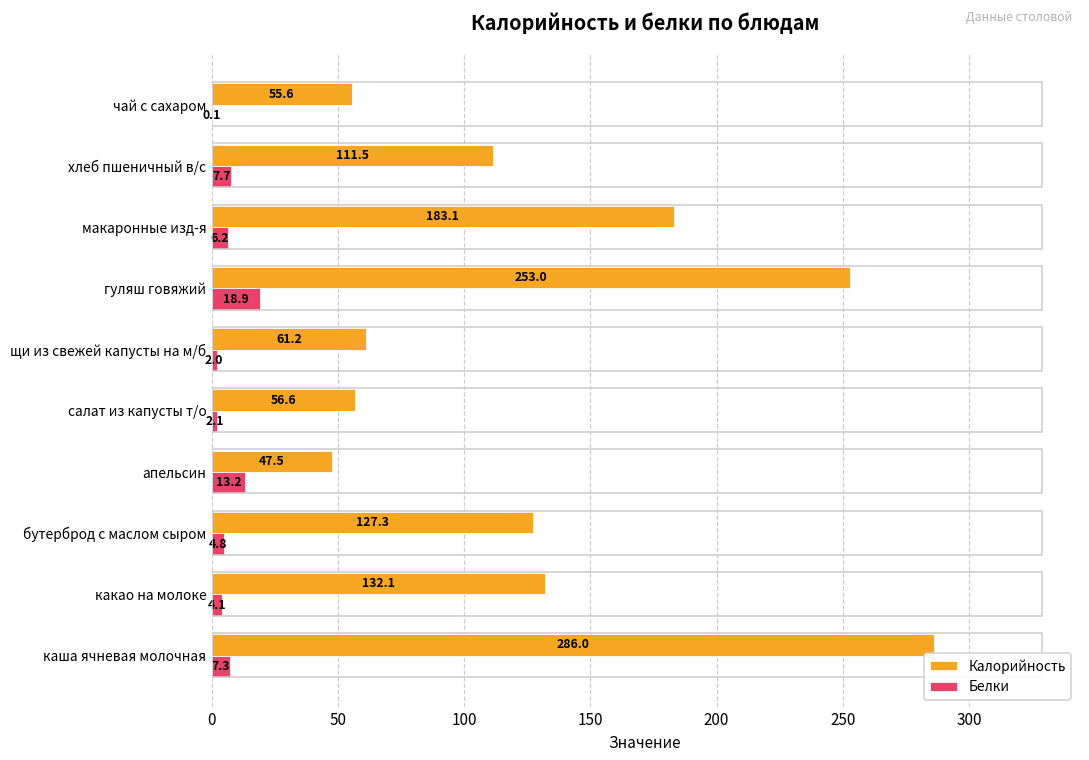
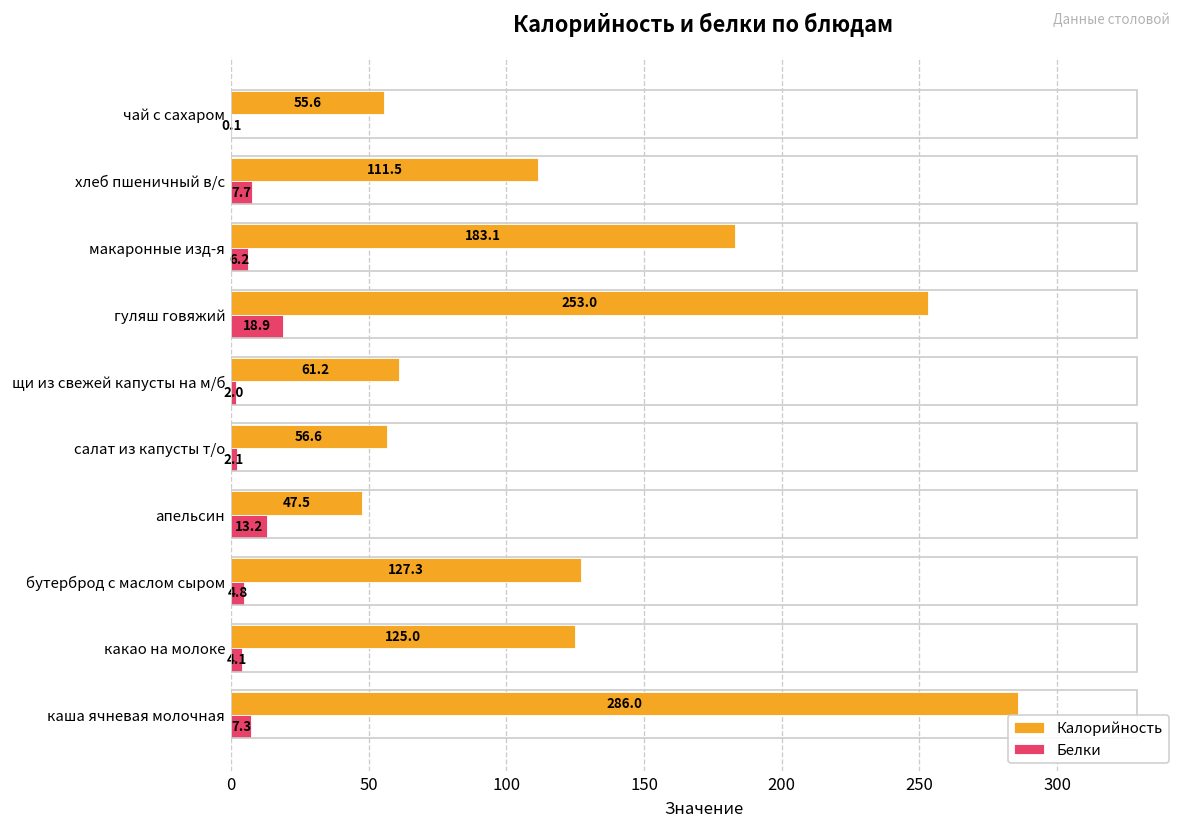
  {
    "Калорийность": {
      "чай с сахаром": 55.6,
      "хлеб пшеничный в/с": 111.5,
      "макаронные изд-я": 183.1,
      "гуляш говяжий": 253.0,
      "щи из свежей капусты на м/б": 61.2,
      "салат из капусты т/о": 56.6,
      "апельсин": 47.5,
      "бутерброд с маслом сыром": 127.3,
-     "какао на молоке": 132.1,
+     "какао на молоке": 125.0,
      "каша ячневая молочная": 286.0
    },
    "Белки": {
      "чай с сахаром": 0.1,
      "хлеб пшеничный в/с": 7.7,
      "макаронные изд-я": 6.2,
      "гуляш говяжий": 18.9,
      "щи из свежей капусты на м/б": 2.0,
      "салат из капусты т/о": 2.1,
      "апельсин": 13.2,
      "бутерброд с маслом сыром": 4.8,
      "какао на молоке": 4.1,
      "каша ячневая молочная": 7.3
    }
  }
